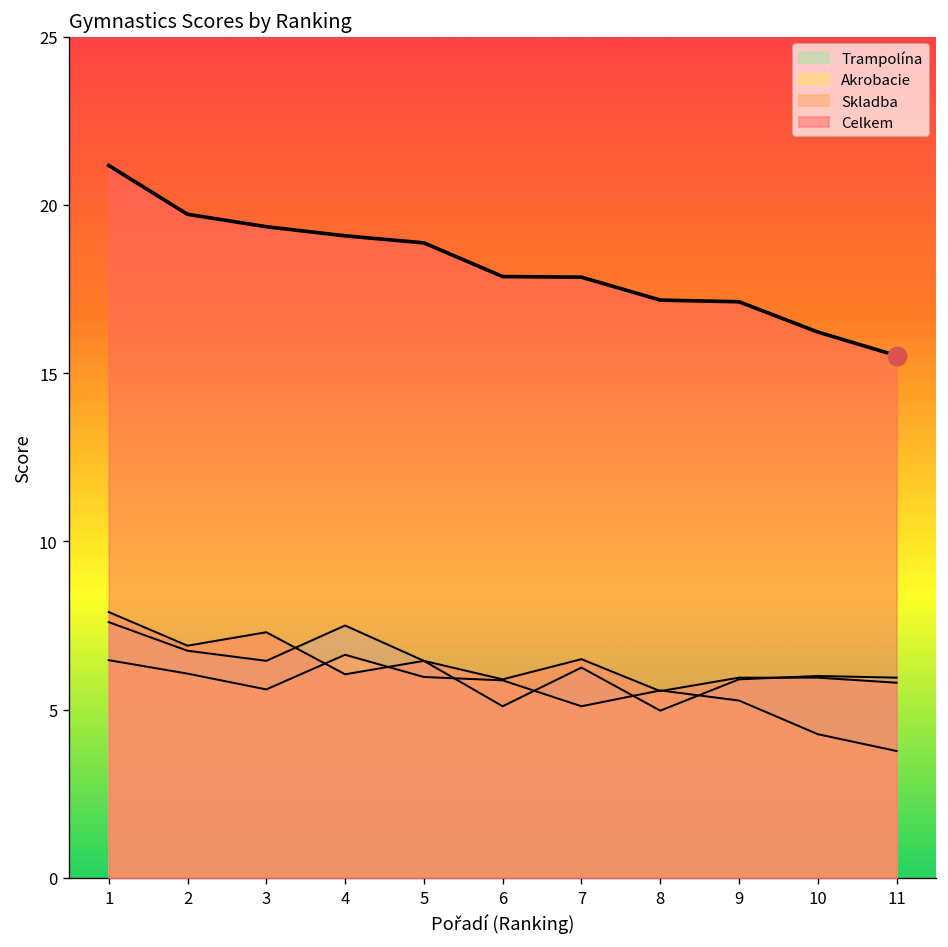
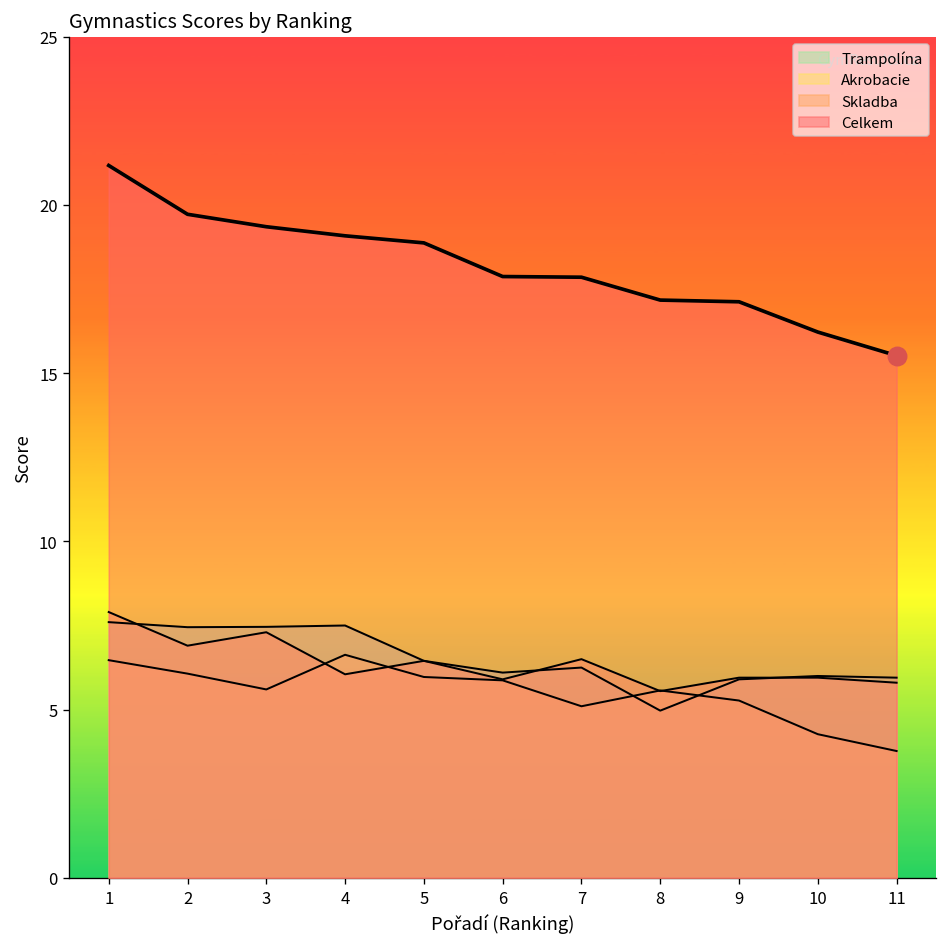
  {
    "Trampolína": {
      "1": 7.6,
-     "2": 6.8,
-     "3": 6.5,
+     "2": 7.5,
+     "3": 7.5,
      "4": 7.5,
-     "6": 5.1,
+     "6": 6.1,
      "7": 6.3,
      "8": 5.0,
      "11": 6.0
    }
  }
